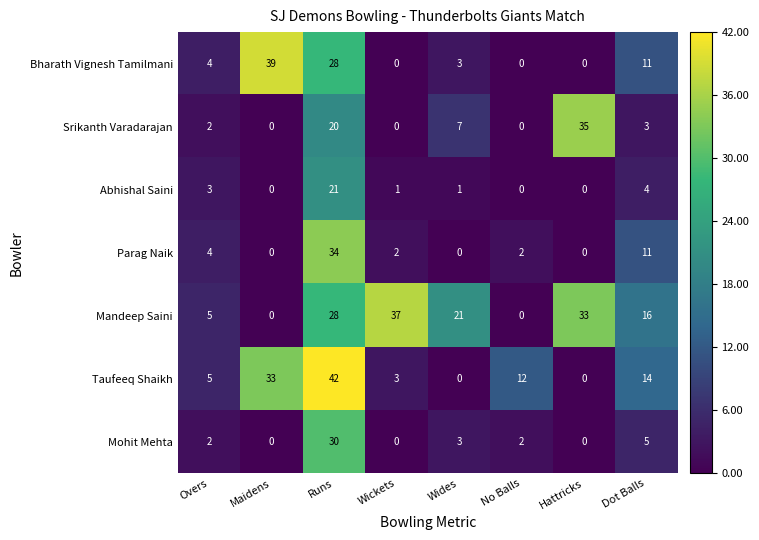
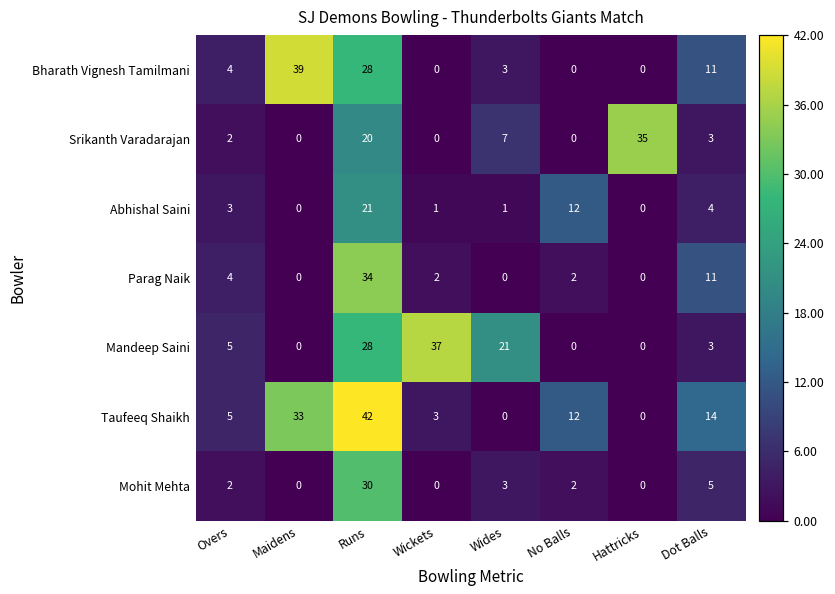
  {
    "Bharath Vignesh Tamilmani": {
      "Overs": 4,
      "Maidens": 39,
      "Runs": 28,
      "Wickets": 0,
      "Wides": 3,
      "No Balls": 0,
      "Hattricks": 0,
      "Dot Balls": 11
    },
    "Srikanth Varadarajan": {
      "Overs": 2,
      "Maidens": 0,
      "Runs": 20,
      "Wickets": 0,
      "Wides": 7,
      "No Balls": 0,
      "Hattricks": 35,
      "Dot Balls": 3
    },
    "Abhishal Saini": {
      "Overs": 3,
      "Maidens": 0,
      "Runs": 21,
      "Wickets": 1,
      "Wides": 1,
-     "No Balls": 0,
+     "No Balls": 12,
      "Hattricks": 0,
      "Dot Balls": 4
    },
    "Parag Naik": {
      "Overs": 4,
      "Maidens": 0,
      "Runs": 34,
      "Wickets": 2,
      "Wides": 0,
      "No Balls": 2,
      "Hattricks": 0,
      "Dot Balls": 11
    },
    "Mandeep Saini": {
      "Overs": 5,
      "Maidens": 0,
      "Runs": 28,
      "Wickets": 37,
      "Wides": 21,
      "No Balls": 0,
-     "Hattricks": 33,
-     "Dot Balls": 16
+     "Hattricks": 0,
+     "Dot Balls": 3
    },
    "Taufeeq Shaikh": {
      "Overs": 5,
      "Maidens": 33,
      "Runs": 42,
      "Wickets": 3,
      "Wides": 0,
      "No Balls": 12,
      "Hattricks": 0,
      "Dot Balls": 14
    },
    "Mohit Mehta": {
      "Overs": 2,
      "Maidens": 0,
      "Runs": 30,
      "Wickets": 0,
      "Wides": 3,
      "No Balls": 2,
      "Hattricks": 0,
      "Dot Balls": 5
    }
  }
